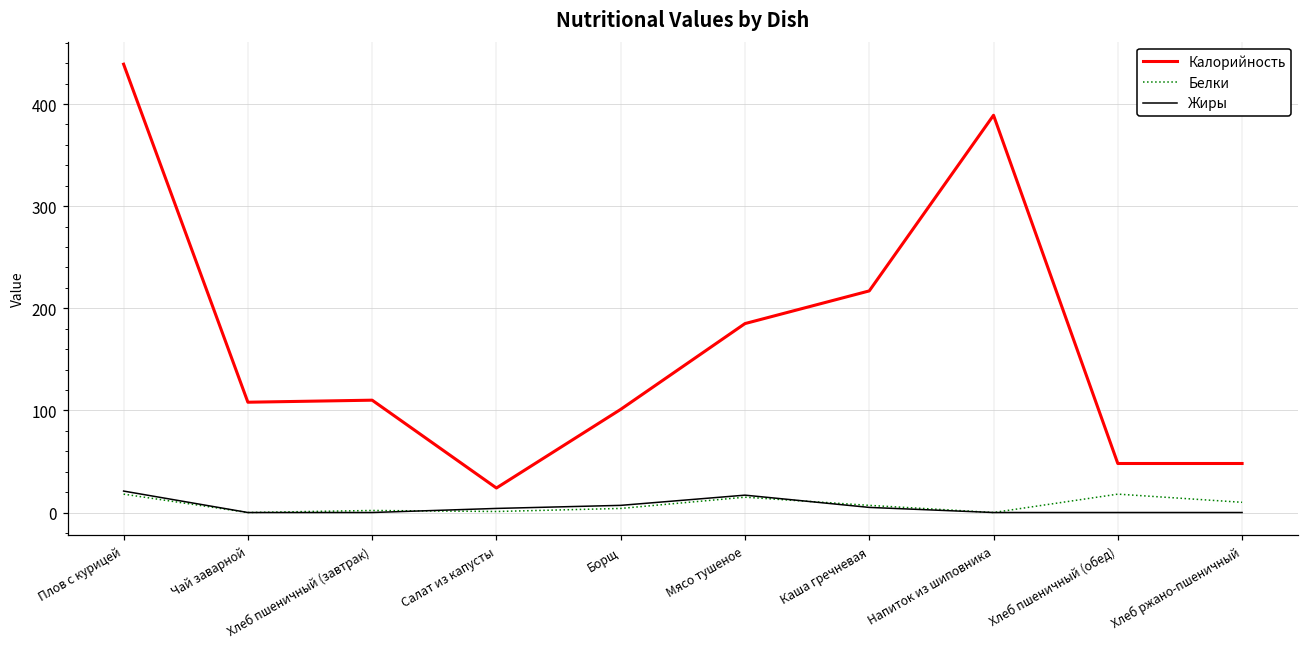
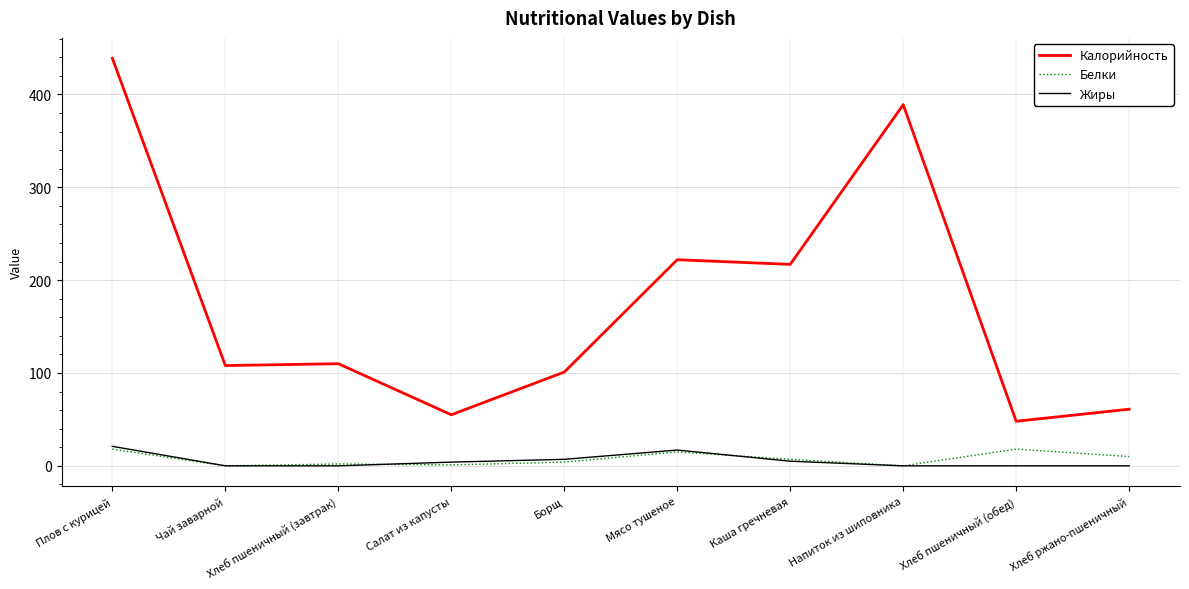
  {
    "Калорийность": {
      "Плов с курицей": 440,
      "Чай заварной": 110,
      "Хлеб пшеничный (завтрак)": 110,
-     "Салат из капусты": 20,
+     "Салат из капусты": 60,
      "Борщ": 100,
-     "Мясо тушеное": 190,
+     "Мясо тушеное": 220,
      "Каша гречневая": 220,
      "Напиток из шиповника": 390,
      "Хлеб пшеничный (обед)": 50,
-     "Хлеб ржано-пшеничный": 50
+     "Хлеб ржано-пшеничный": 60
    },
    "Белки": {
      "Плов с курицей": 20,
      "Салат из капусты": 0,
      "Борщ": 0,
      "Хлеб пшеничный (обед)": 20,
      "Хлеб ржано-пшеничный": 10
    },
    "Жиры": {
      "Плов с курицей": 20,
      "Салат из капусты": 0,
      "Борщ": 10,
      "Хлеб пшеничный (обед)": 0,
      "Хлеб ржано-пшеничный": 0
    }
  }
